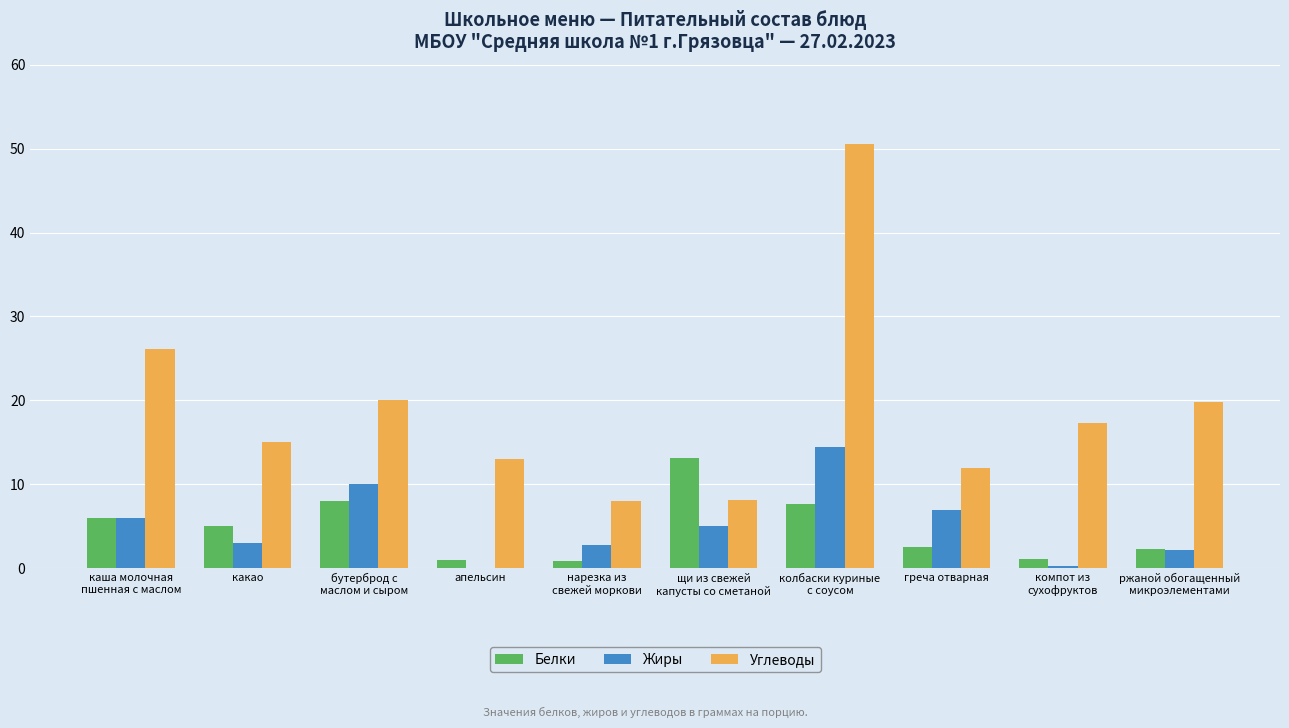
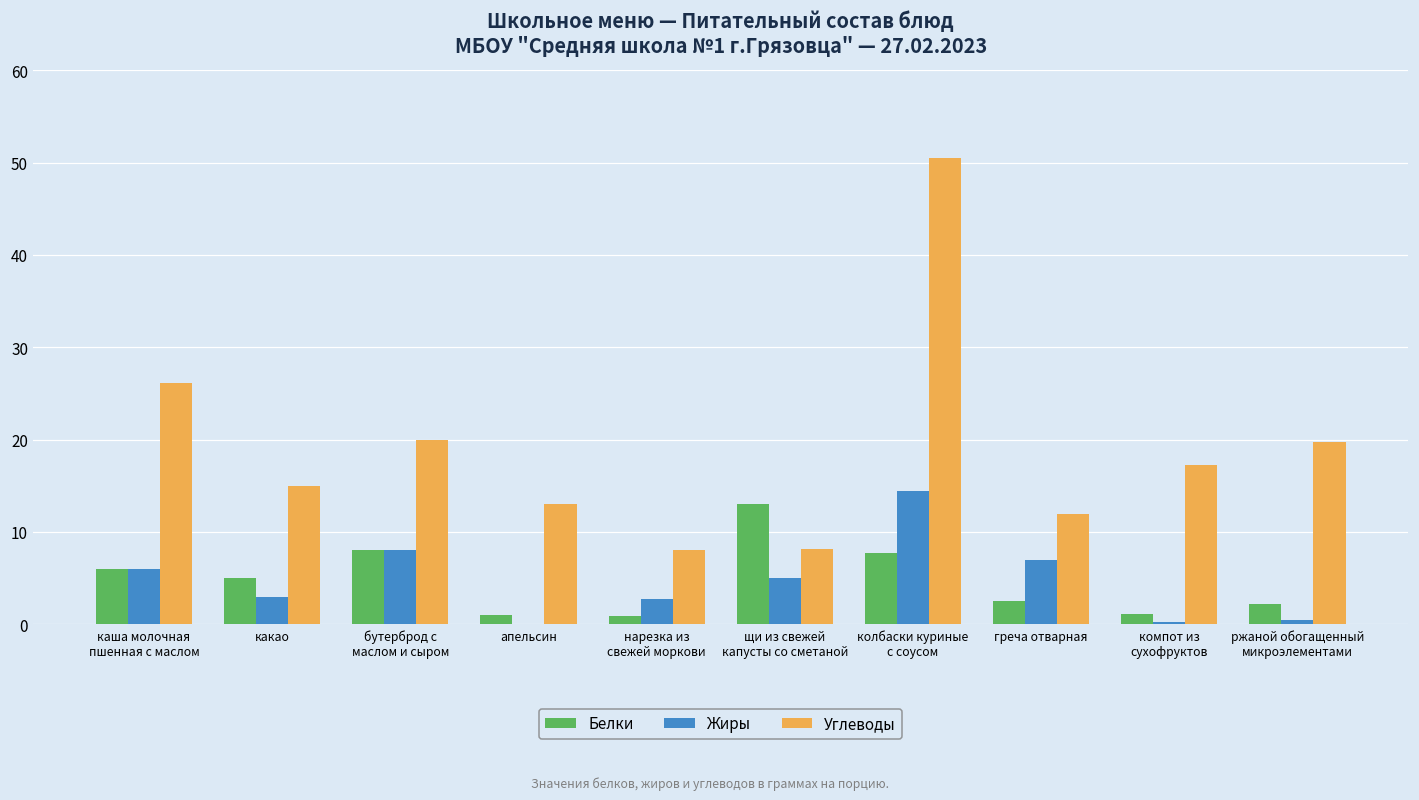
  {
    "Белки": {
      "каша молочная пшенная с маслом": 6,
      "какао": 5,
      "бутерброд с маслом и сыром": 8,
      "апельсин": 1,
      "нарезка из свежей моркови": 1,
      "щи из свежей капусты со сметаной": 13,
      "колбаски куриные с соусом": 8,
      "греча отварная": 3,
      "компот из сухофруктов": 1,
      "ржаной обогащенный микроэлементами": 2
    },
    "Жиры": {
      "каша молочная пшенная с маслом": 6,
      "какао": 3,
-     "бутерброд с маслом и сыром": 10,
+     "бутерброд с маслом и сыром": 8,
      "апельсин": 0,
      "нарезка из свежей моркови": 3,
      "щи из свежей капусты со сметаной": 5,
      "колбаски куриные с соусом": 14,
      "греча отварная": 7,
      "компот из сухофруктов": 0,
-     "ржаной обогащенный микроэлементами": 2
+     "ржаной обогащенный микроэлементами": 0
    },
    "Углеводы": {
      "каша молочная пшенная с маслом": 26,
      "какао": 15,
      "бутерброд с маслом и сыром": 20,
      "апельсин": 13,
      "нарезка из свежей моркови": 8,
      "щи из свежей капусты со сметаной": 8,
      "колбаски куриные с соусом": 51,
      "греча отварная": 12,
      "компот из сухофруктов": 17,
      "ржаной обогащенный микроэлементами": 20
    }
  }
